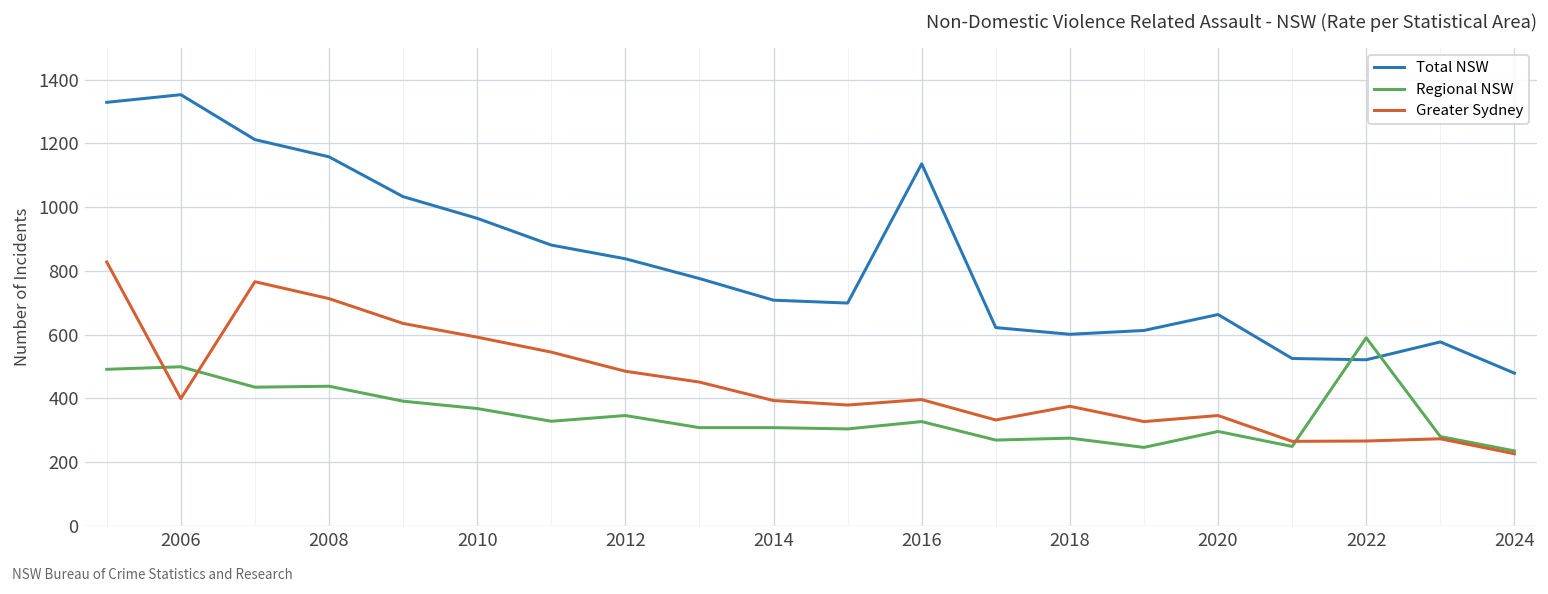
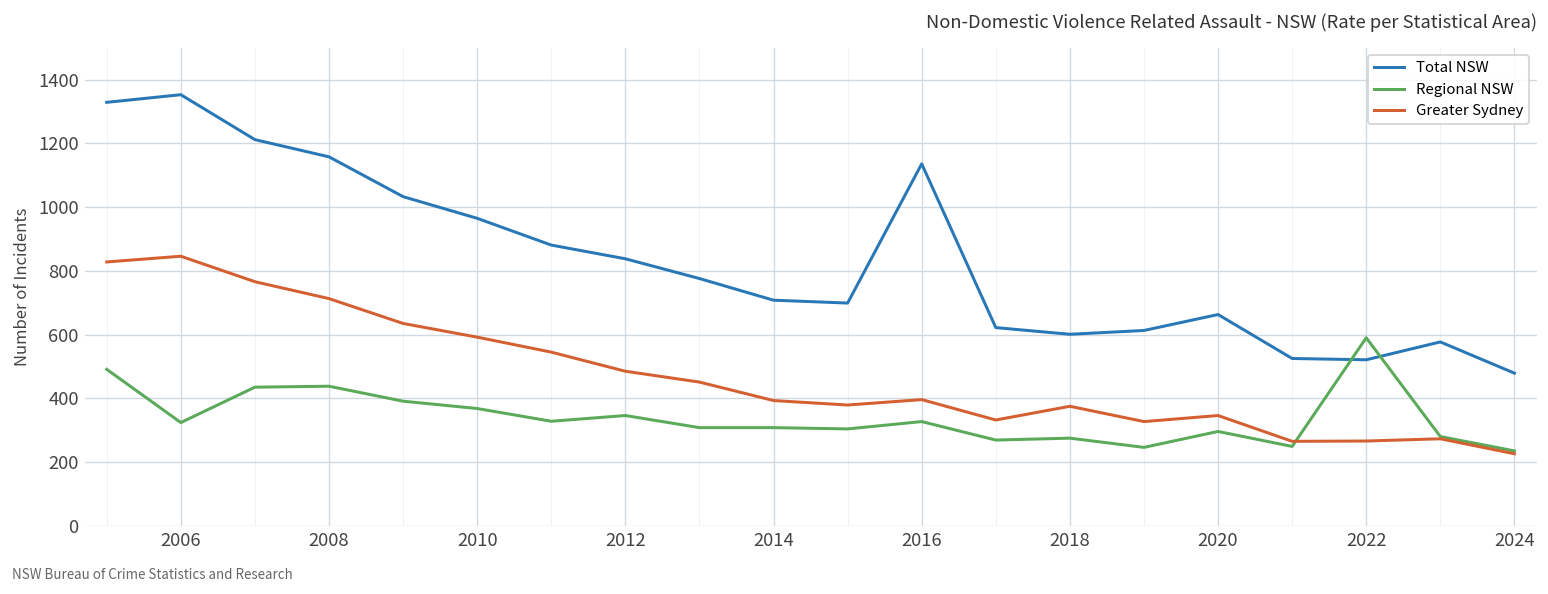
  {
    "Total NSW": {
      "2006": 1350,
      "2008": 1160,
      "2010": 970,
      "2012": 840,
      "2014": 710,
      "2016": 1140,
      "2018": 600,
      "2020": 660,
      "2022": 520,
      "2024": 480
    },
    "Regional NSW": {
-     "2006": 500,
+     "2006": 320,
      "2008": 440,
      "2010": 370,
      "2012": 350,
      "2014": 310,
      "2016": 330,
      "2018": 280,
      "2020": 300,
      "2022": 590
    },
    "Greater Sydney": {
-     "2006": 400,
+     "2006": 850,
      "2008": 710,
      "2010": 590,
      "2012": 490,
      "2014": 390,
      "2016": 400,
      "2018": 380,
      "2020": 350,
      "2022": 270
    }
  }
